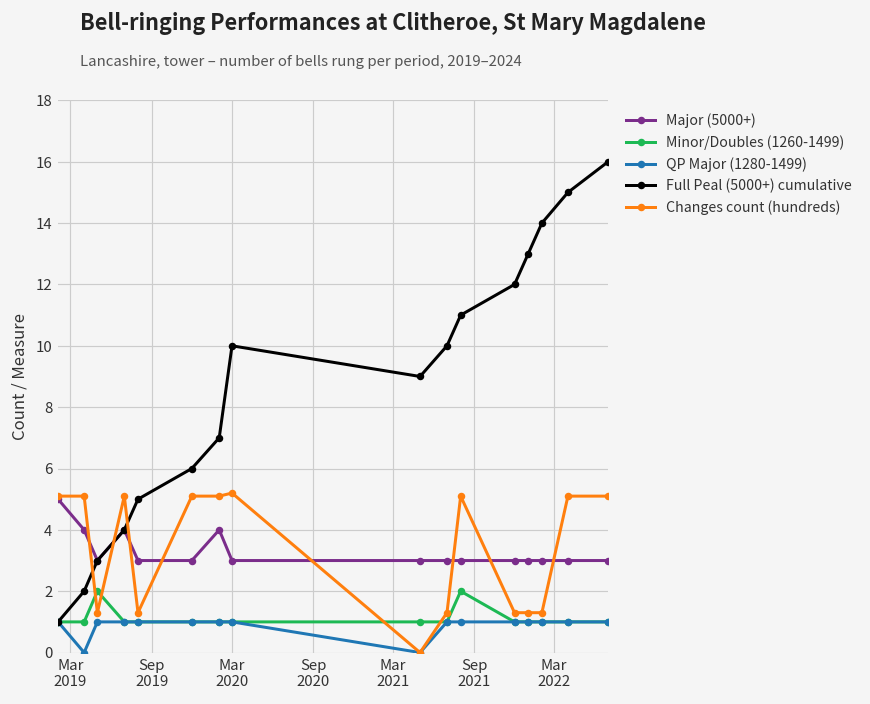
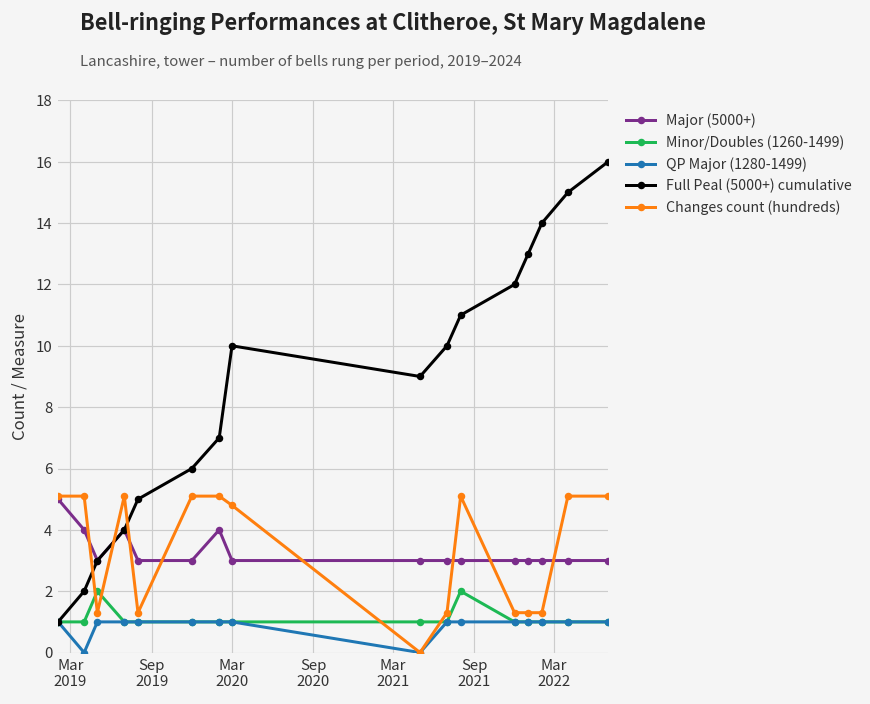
  {
    "Major (5000+)": {
      "Mar 2020": 3.0
    },
    "Full Peal (5000+) cumulative": {
      "Mar 2020": 10.0
    },
    "Changes count (hundreds)": {
-     "Mar 2020": 5.2
+     "Mar 2020": 4.8
    }
  }
